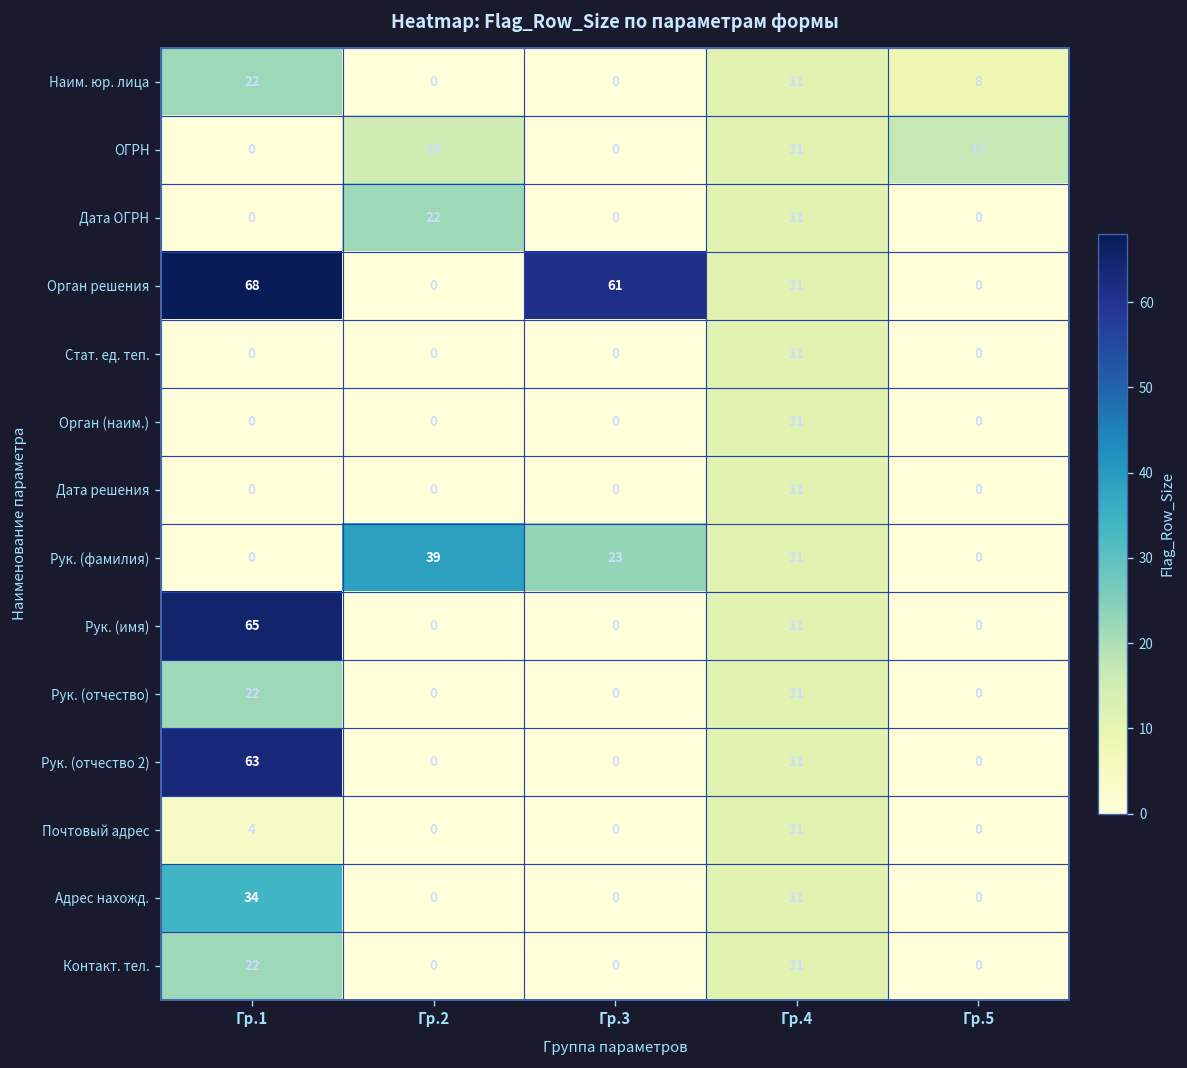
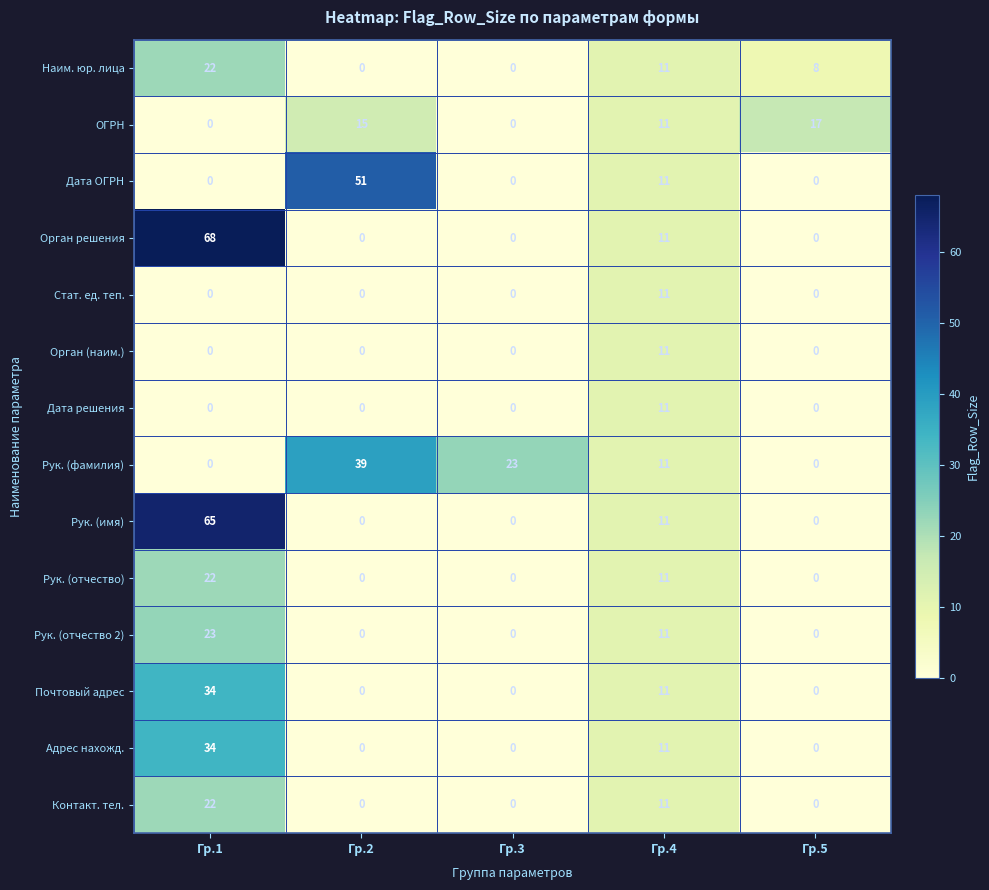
  {
    "Наим. юр. лица": {
      "Гр.1": 22,
      "Гр.2": 0,
      "Гр.3": 0,
      "Гр.4": 11,
      "Гр.5": 8
    },
    "ОГРН": {
      "Гр.1": 0,
      "Гр.2": 15,
      "Гр.3": 0,
      "Гр.4": 11,
      "Гр.5": 17
    },
    "Дата ОГРН": {
      "Гр.1": 0,
-     "Гр.2": 22,
+     "Гр.2": 51,
      "Гр.3": 0,
      "Гр.4": 11,
      "Гр.5": 0
    },
    "Орган решения": {
      "Гр.1": 68,
      "Гр.2": 0,
-     "Гр.3": 61,
+     "Гр.3": 0,
      "Гр.4": 11,
      "Гр.5": 0
    },
    "Стат. ед. теп.": {
      "Гр.1": 0,
      "Гр.2": 0,
      "Гр.3": 0,
      "Гр.4": 11,
      "Гр.5": 0
    },
    "Орган (наим.)": {
      "Гр.1": 0,
      "Гр.2": 0,
      "Гр.3": 0,
      "Гр.4": 11,
      "Гр.5": 0
    },
    "Дата решения": {
      "Гр.1": 0,
      "Гр.2": 0,
      "Гр.3": 0,
      "Гр.4": 11,
      "Гр.5": 0
    },
    "Рук. (фамилия)": {
      "Гр.1": 0,
      "Гр.2": 39,
      "Гр.3": 23,
      "Гр.4": 11,
      "Гр.5": 0
    },
    "Рук. (имя)": {
      "Гр.1": 65,
      "Гр.2": 0,
      "Гр.3": 0,
      "Гр.4": 11,
      "Гр.5": 0
    },
    "Рук. (отчество)": {
      "Гр.1": 22,
      "Гр.2": 0,
      "Гр.3": 0,
      "Гр.4": 11,
      "Гр.5": 0
    },
    "Рук. (отчество 2)": {
-     "Гр.1": 63,
+     "Гр.1": 23,
      "Гр.2": 0,
      "Гр.3": 0,
      "Гр.4": 11,
      "Гр.5": 0
    },
    "Почтовый адрес": {
-     "Гр.1": 4,
+     "Гр.1": 34,
      "Гр.2": 0,
      "Гр.3": 0,
      "Гр.4": 11,
      "Гр.5": 0
    },
    "Адрес нахожд.": {
      "Гр.1": 34,
      "Гр.2": 0,
      "Гр.3": 0,
      "Гр.4": 11,
      "Гр.5": 0
    },
    "Контакт. тел.": {
      "Гр.1": 22,
      "Гр.2": 0,
      "Гр.3": 0,
      "Гр.4": 11,
      "Гр.5": 0
    }
  }
